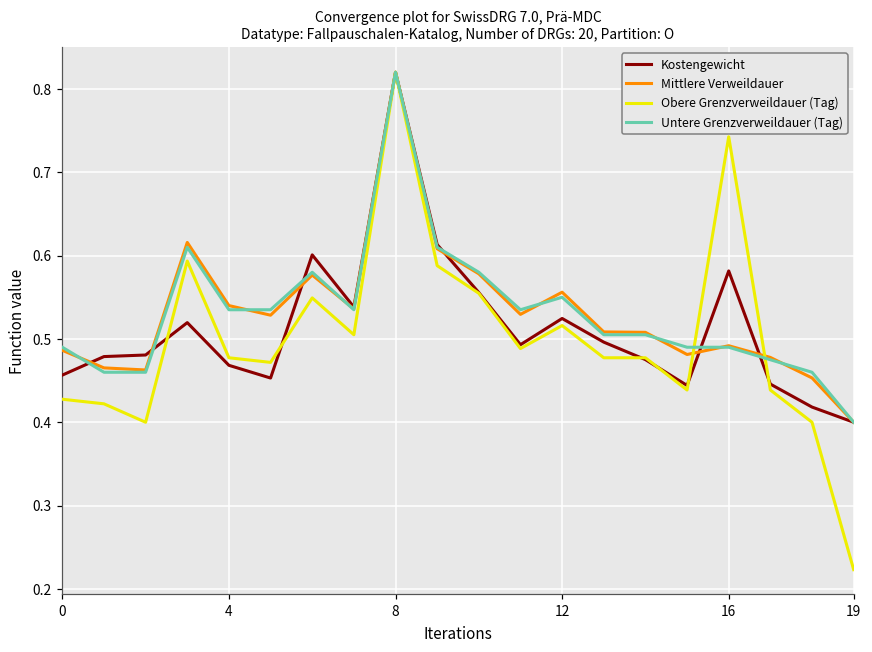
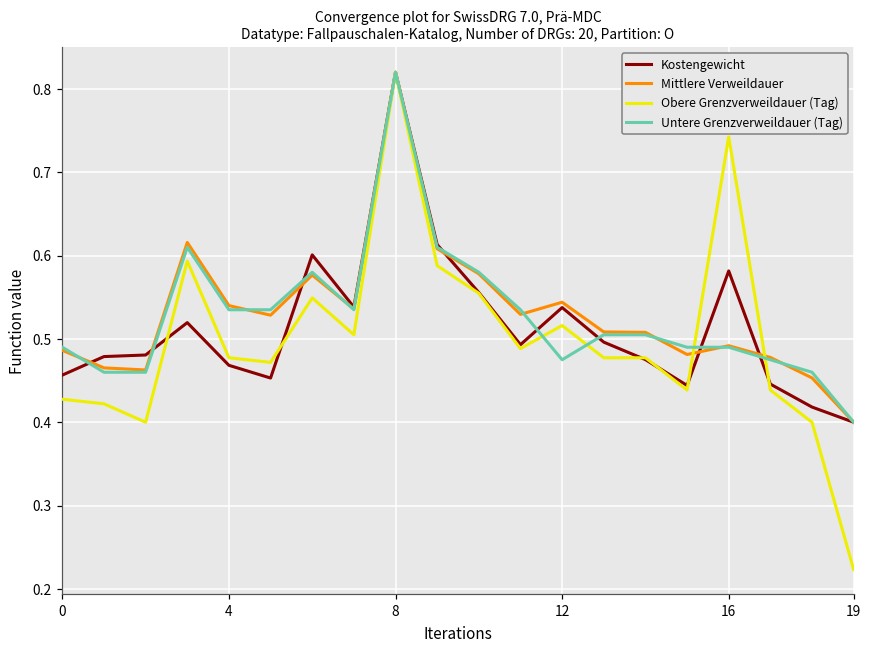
  {
    "Kostengewicht": {
      "0": 0.46,
      "4": 0.47,
-     "12": 0.52,
+     "12": 0.54,
      "16": 0.58
    },
    "Mittlere Verweildauer": {
      "0": 0.49,
      "4": 0.54,
-     "12": 0.56
+     "12": 0.54
    },
    "Obere Grenzverweildauer (Tag)": {
      "0": 0.43,
      "4": 0.48,
      "12": 0.52,
      "16": 0.74,
      "19": 0.22
    },
    "Untere Grenzverweildauer (Tag)": {
      "0": 0.49,
      "4": 0.54,
-     "12": 0.55
+     "12": 0.48
    }
  }
